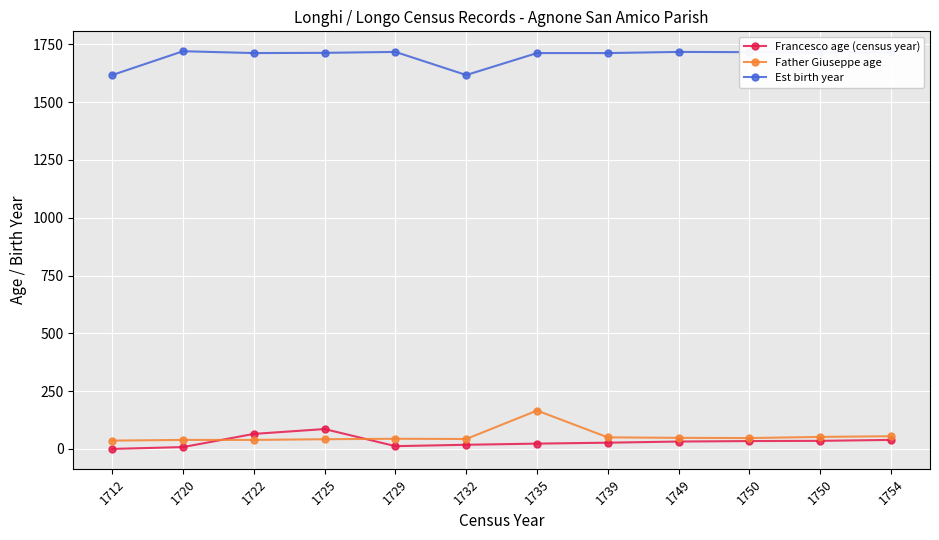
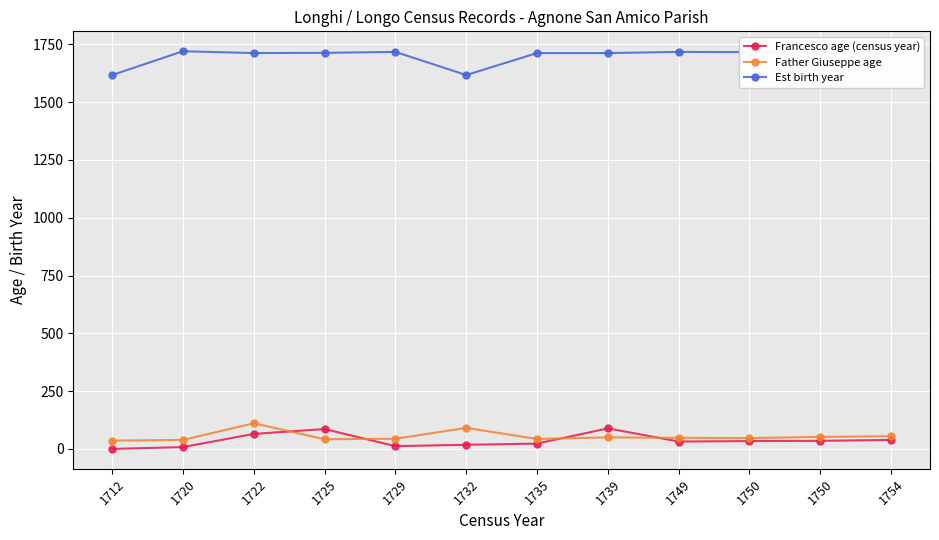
  {
    "Francesco age (census year)": {
      "1712": 0,
      "1720": 10,
      "1722": 70,
      "1725": 90,
      "1729": 10,
      "1732": 20,
      "1735": 20,
-     "1739": 30,
+     "1739": 90,
      "1749": 30,
      "1754": 40
    },
    "Father Giuseppe age": {
      "1712": 40,
      "1720": 40,
-     "1722": 40,
+     "1722": 110,
      "1725": 40,
      "1729": 40,
-     "1732": 40,
-     "1735": 170,
+     "1732": 90,
+     "1735": 40,
      "1739": 50,
      "1749": 50,
      "1754": 60
    },
    "Est birth year": {
      "1712": 1620,
      "1720": 1720,
      "1722": 1710,
      "1725": 1710,
      "1729": 1720,
      "1732": 1620,
      "1735": 1710,
      "1739": 1710,
      "1749": 1720
    }
  }
